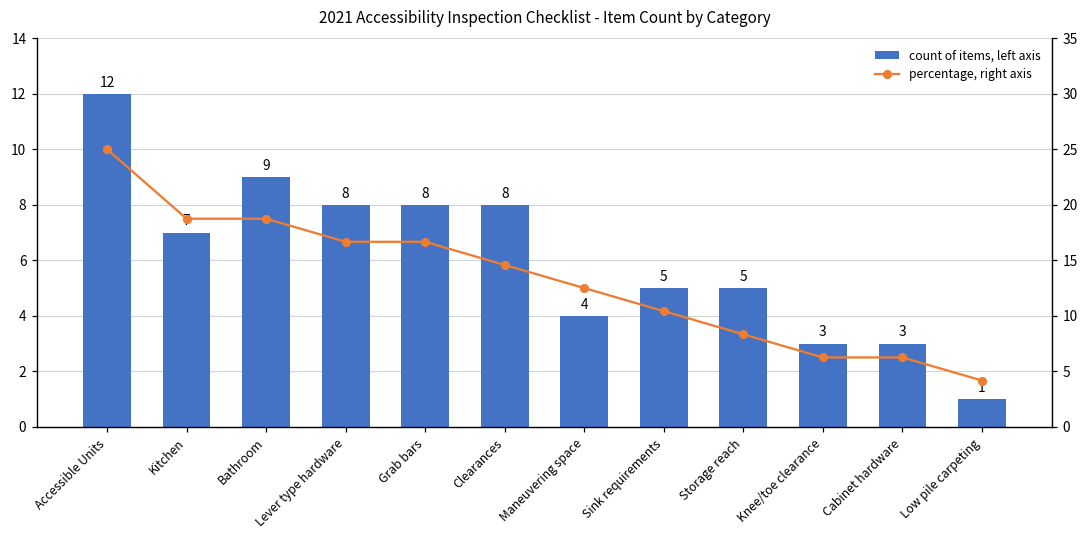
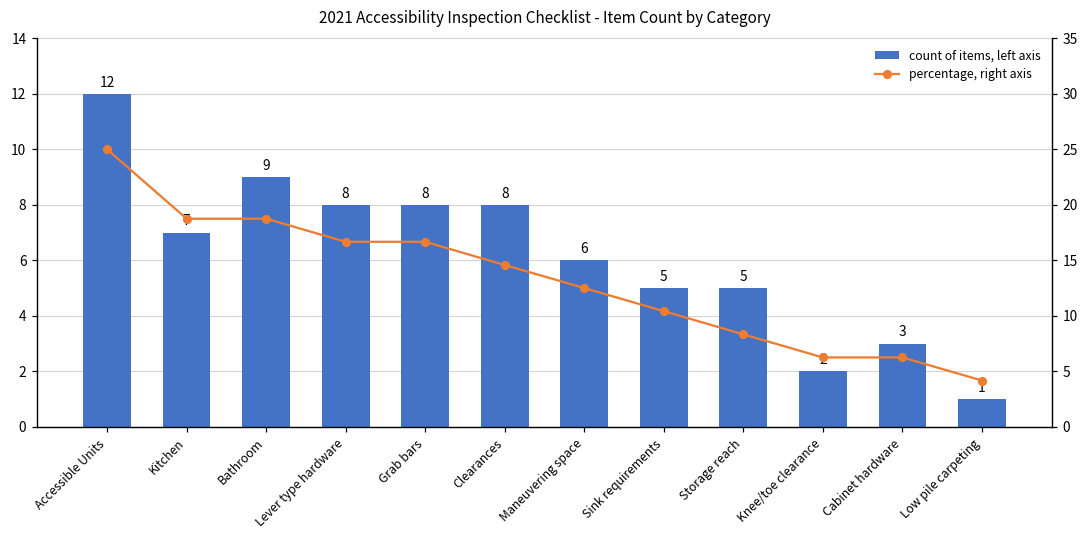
  {
    "count of items, left axis": {
      "Accessible Units": 12,
      "Bathroom": 9,
      "Lever type hardware": 8,
      "Grab bars": 8,
      "Clearances": 8,
-     "Maneuvering space": 4,
+     "Maneuvering space": 6,
      "Sink requirements": 5,
      "Storage reach": 5,
-     "Knee/toe clearance": 3,
+     "Knee/toe clearance": 2,
      "Cabinet hardware": 3
    }
  }
